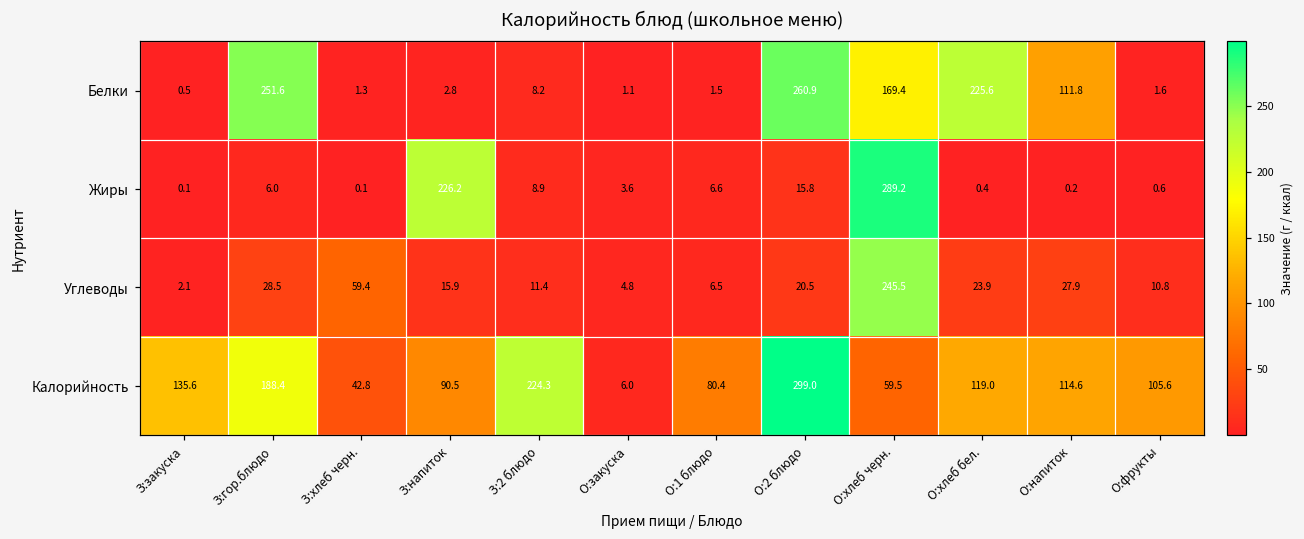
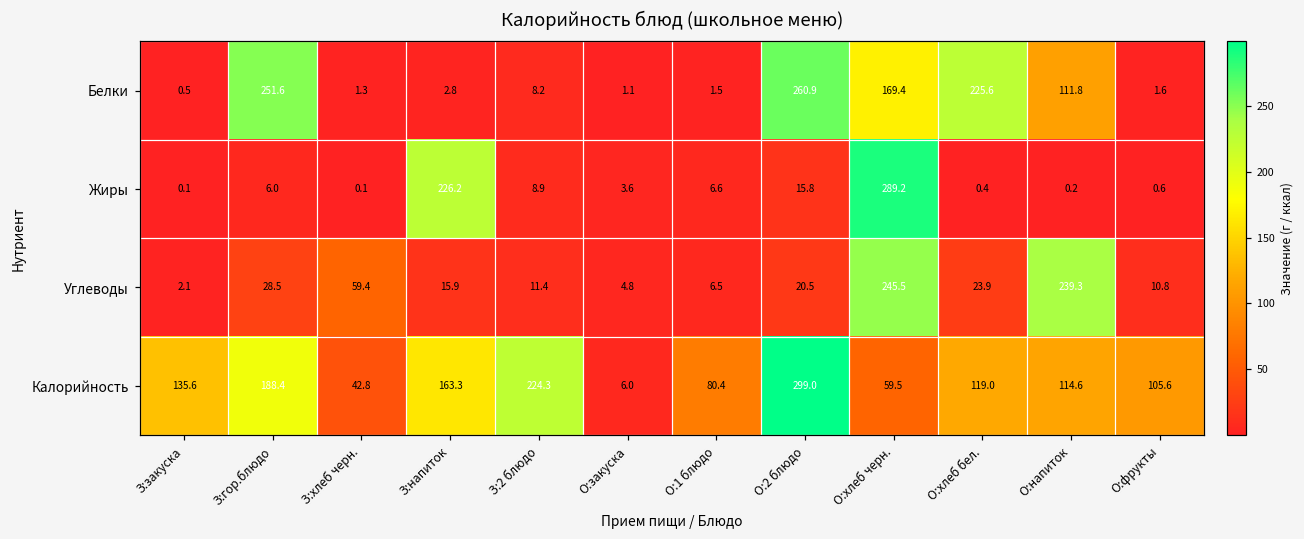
  {
    "Белки": {
      "З:закуска": 0.5,
      "З:гор.блюдо": 251.6,
      "З:хлеб черн.": 1.3,
      "З:напиток": 2.8,
      "З:2 блюдо": 8.2,
      "О:закуска": 1.1,
      "О:1 блюдо": 1.5,
      "О:2 блюдо": 260.9,
      "О:хлеб черн.": 169.4,
      "О:хлеб бел.": 225.6,
      "О:напиток": 111.8,
      "О:фрукты": 1.6
    },
    "Жиры": {
      "З:закуска": 0.1,
      "З:гор.блюдо": 6.0,
      "З:хлеб черн.": 0.1,
      "З:напиток": 226.2,
      "З:2 блюдо": 8.9,
      "О:закуска": 3.6,
      "О:1 блюдо": 6.6,
      "О:2 блюдо": 15.8,
      "О:хлеб черн.": 289.2,
      "О:хлеб бел.": 0.4,
      "О:напиток": 0.2,
      "О:фрукты": 0.6
    },
    "Углеводы": {
      "З:закуска": 2.1,
      "З:гор.блюдо": 28.5,
      "З:хлеб черн.": 59.4,
      "З:напиток": 15.9,
      "З:2 блюдо": 11.4,
      "О:закуска": 4.8,
      "О:1 блюдо": 6.5,
      "О:2 блюдо": 20.5,
      "О:хлеб черн.": 245.5,
      "О:хлеб бел.": 23.9,
-     "О:напиток": 27.9,
+     "О:напиток": 239.3,
      "О:фрукты": 10.8
    },
    "Калорийность": {
      "З:закуска": 135.6,
      "З:гор.блюдо": 188.4,
      "З:хлеб черн.": 42.8,
-     "З:напиток": 90.5,
+     "З:напиток": 163.3,
      "З:2 блюдо": 224.3,
      "О:закуска": 6.0,
      "О:1 блюдо": 80.4,
      "О:2 блюдо": 299.0,
      "О:хлеб черн.": 59.5,
      "О:хлеб бел.": 119.0,
      "О:напиток": 114.6,
      "О:фрукты": 105.6
    }
  }
